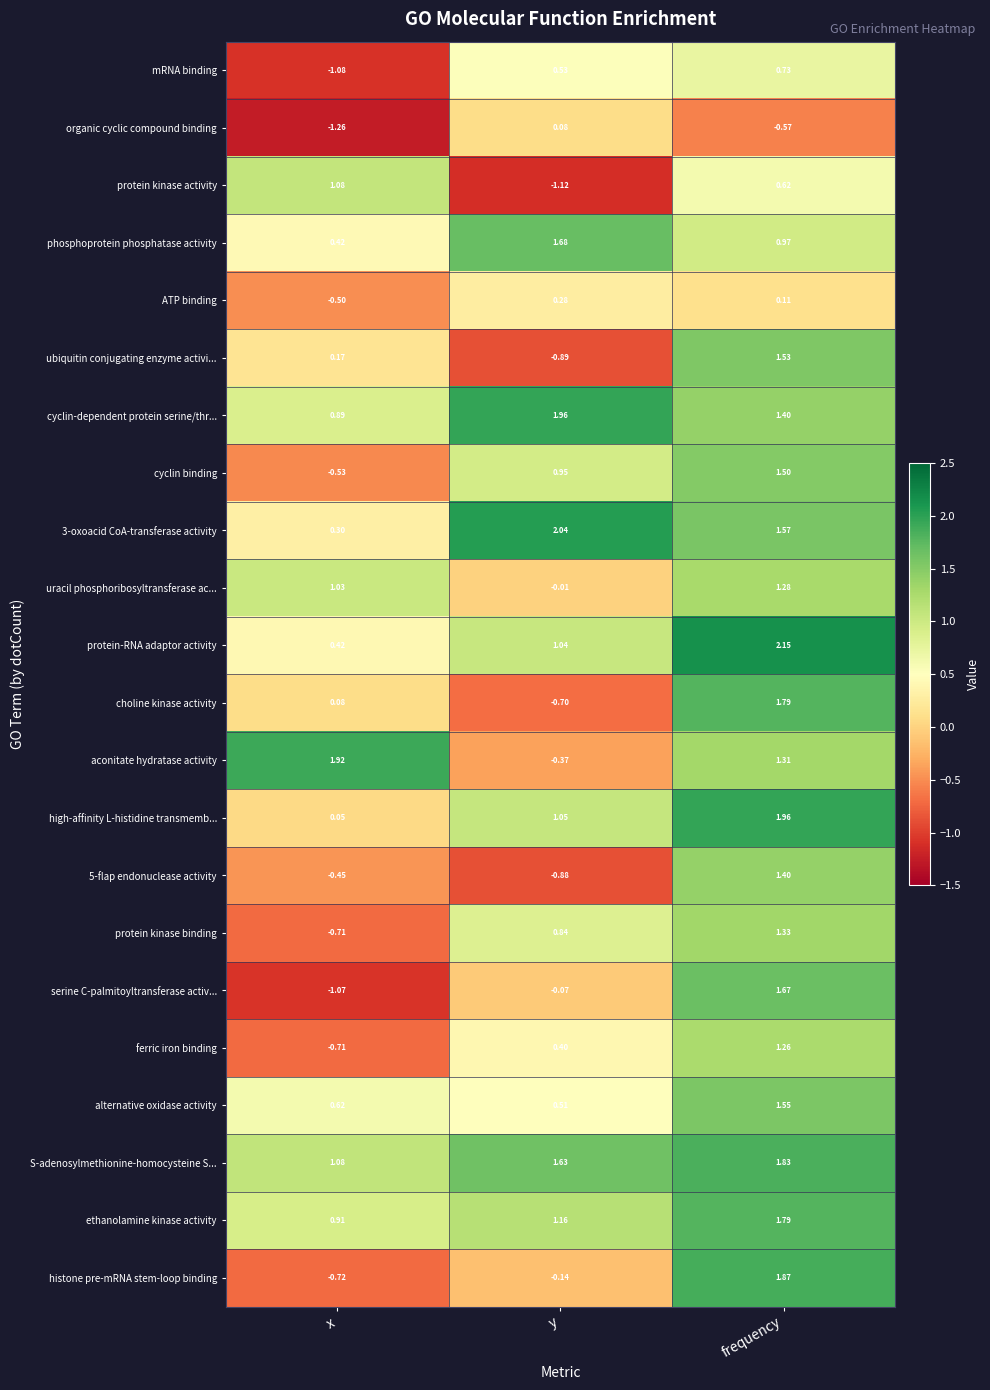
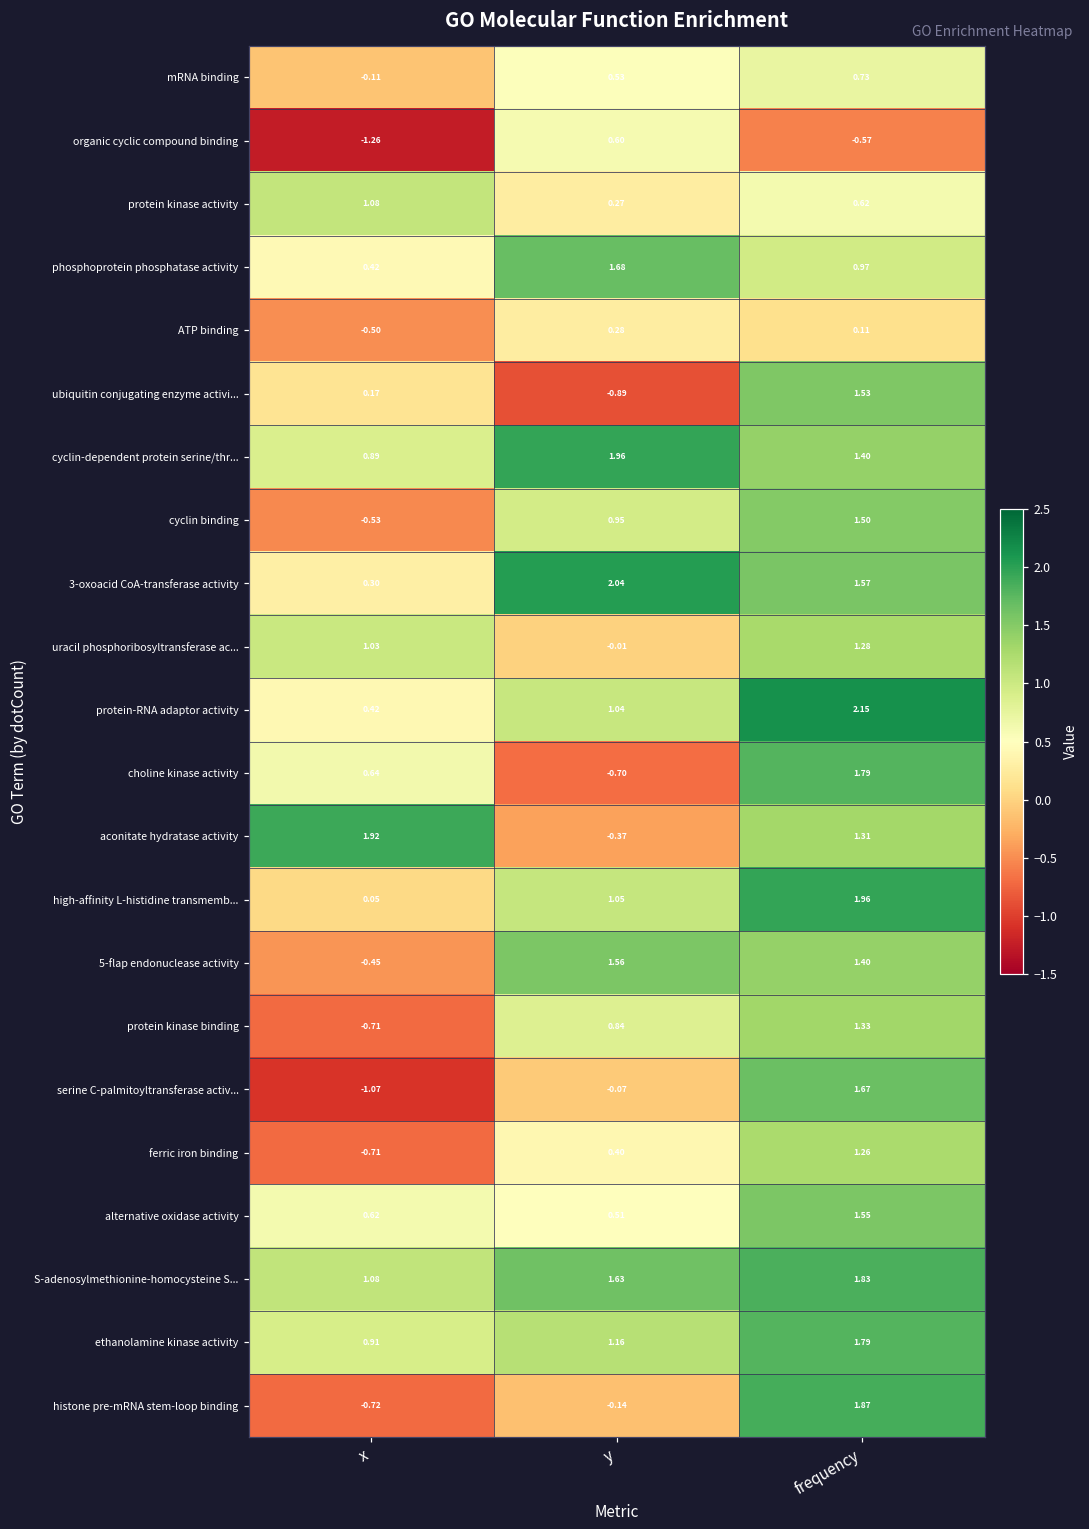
  {
    "mRNA binding": {
-     "x": -1.08,
+     "x": -0.11,
      "y": 0.53,
      "frequency": 0.73
    },
    "organic cyclic compound binding": {
      "x": -1.26,
-     "y": 0.08,
+     "y": 0.60,
      "frequency": -0.57
    },
    "protein kinase activity": {
      "x": 1.08,
-     "y": -1.12,
+     "y": 0.27,
      "frequency": 0.62
    },
    "phosphoprotein phosphatase activity": {
      "x": 0.42,
      "y": 1.68,
      "frequency": 0.97
    },
    "ATP binding": {
      "x": -0.50,
      "y": 0.28,
      "frequency": 0.11
    },
    "ubiquitin conjugating enzyme activi...": {
      "x": 0.17,
      "y": -0.89,
      "frequency": 1.53
    },
    "cyclin-dependent protein serine/thr...": {
      "x": 0.89,
      "y": 1.96,
      "frequency": 1.40
    },
    "cyclin binding": {
      "x": -0.53,
      "y": 0.95,
      "frequency": 1.50
    },
    "3-oxoacid CoA-transferase activity": {
      "x": 0.30,
      "y": 2.04,
      "frequency": 1.57
    },
    "uracil phosphoribosyltransferase ac...": {
      "x": 1.03,
      "y": -0.01,
      "frequency": 1.28
    },
    "protein-RNA adaptor activity": {
      "x": 0.42,
      "y": 1.04,
      "frequency": 2.15
    },
    "choline kinase activity": {
-     "x": 0.08,
+     "x": 0.64,
      "y": -0.70,
      "frequency": 1.79
    },
    "aconitate hydratase activity": {
      "x": 1.92,
      "y": -0.37,
      "frequency": 1.31
    },
    "high-affinity L-histidine transmemb...": {
      "x": 0.05,
      "y": 1.05,
      "frequency": 1.96
    },
    "5-flap endonuclease activity": {
      "x": -0.45,
-     "y": -0.88,
+     "y": 1.56,
      "frequency": 1.40
    },
    "protein kinase binding": {
      "x": -0.71,
      "y": 0.84,
      "frequency": 1.33
    },
    "serine C-palmitoyltransferase activ...": {
      "x": -1.07,
      "y": -0.07,
      "frequency": 1.67
    },
    "ferric iron binding": {
      "x": -0.71,
      "y": 0.40,
      "frequency": 1.26
    },
    "alternative oxidase activity": {
      "x": 0.62,
      "y": 0.51,
      "frequency": 1.55
    },
    "S-adenosylmethionine-homocysteine S...": {
      "x": 1.08,
      "y": 1.63,
      "frequency": 1.83
    },
    "ethanolamine kinase activity": {
      "x": 0.91,
      "y": 1.16,
      "frequency": 1.79
    },
    "histone pre-mRNA stem-loop binding": {
      "x": -0.72,
      "y": -0.14,
      "frequency": 1.87
    }
  }
